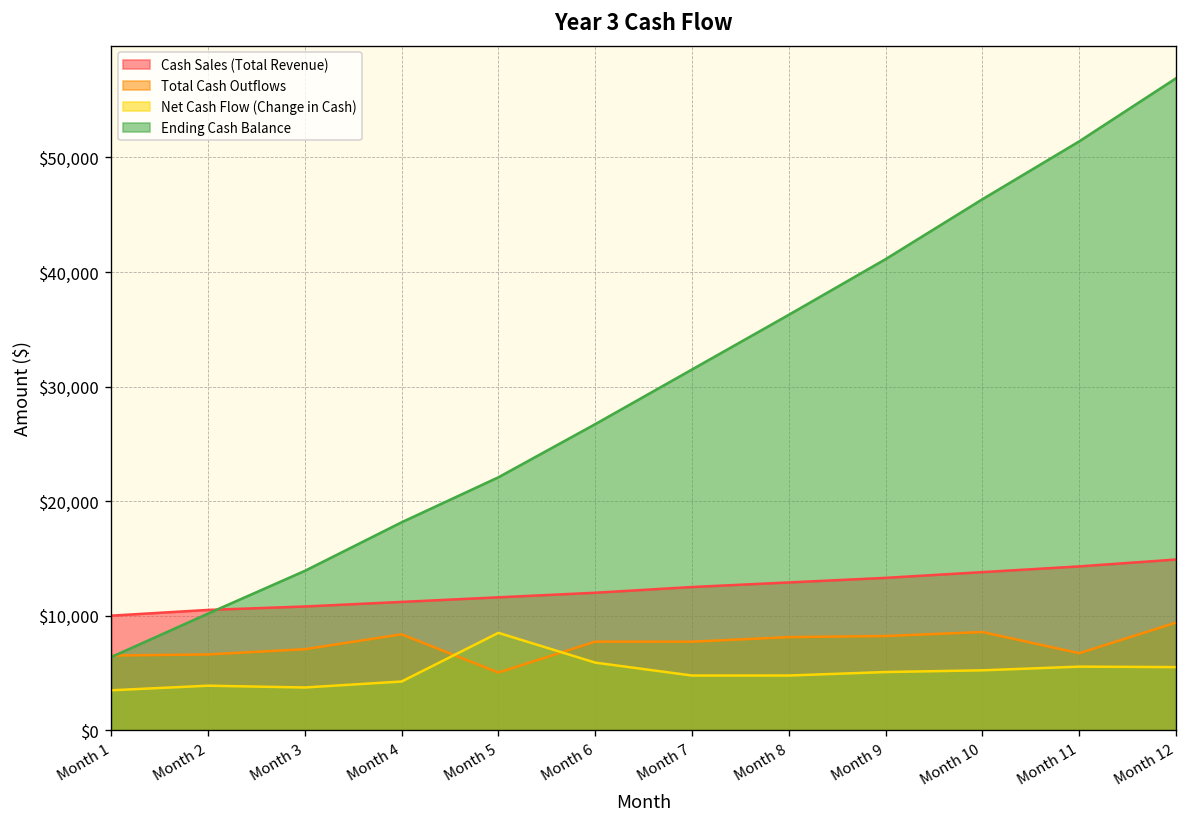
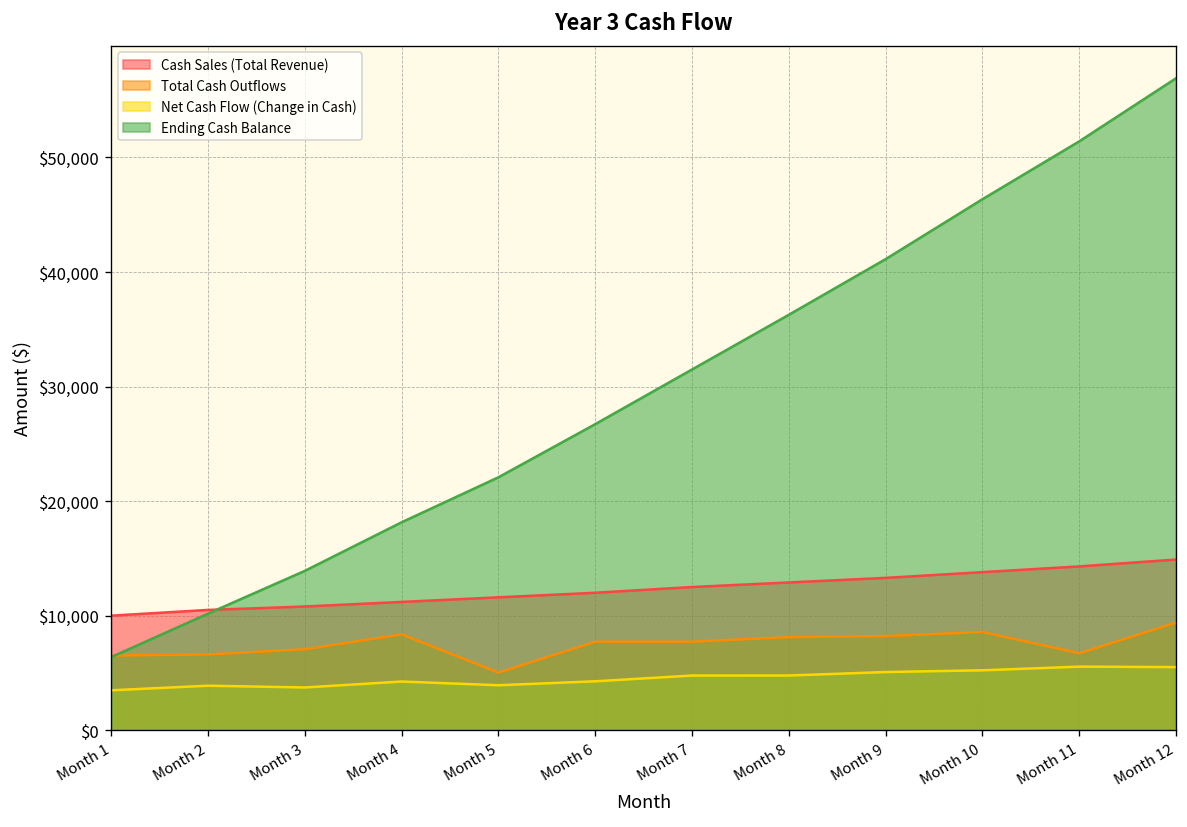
  {
    "Cash Sales (Total Revenue)": {
      "Month 1": "$10,000",
      "Month 2": "$11,000",
      "Month 3": "$11,000",
      "Month 4": "$11,000",
      "Month 5": "$12,000",
      "Month 6": "$12,000",
      "Month 7": "$13,000",
      "Month 8": "$13,000",
      "Month 9": "$13,000",
      "Month 10": "$14,000",
      "Month 11": "$14,000",
      "Month 12": "$15,000"
    },
    "Total Cash Outflows": {
      "Month 2": "$7,000",
      "Month 3": "$7,000",
      "Month 4": "$8,000",
      "Month 5": "$5,000",
      "Month 6": "$8,000",
      "Month 7": "$8,000",
      "Month 8": "$8,000",
      "Month 9": "$8,000",
      "Month 10": "$9,000",
      "Month 11": "$7,000",
      "Month 12": "$9,000"
    },
    "Net Cash Flow (Change in Cash)": {
      "Month 1": "$3,000",
      "Month 2": "$4,000",
      "Month 3": "$4,000",
      "Month 4": "$4,000",
-     "Month 5": "$9,000",
-     "Month 6": "$6,000",
+     "Month 5": "$4,000",
+     "Month 6": "$4,000",
      "Month 7": "$5,000",
      "Month 8": "$5,000",
      "Month 9": "$5,000",
      "Month 10": "$5,000",
      "Month 11": "$6,000",
      "Month 12": "$6,000"
    },
    "Ending Cash Balance": {
      "Month 2": "$10,000",
      "Month 3": "$14,000",
      "Month 4": "$18,000",
      "Month 5": "$22,000",
      "Month 6": "$27,000",
      "Month 7": "$31,000",
      "Month 8": "$36,000",
      "Month 9": "$41,000",
      "Month 10": "$46,000",
      "Month 11": "$51,000",
      "Month 12": "$57,000"
    }
  }
